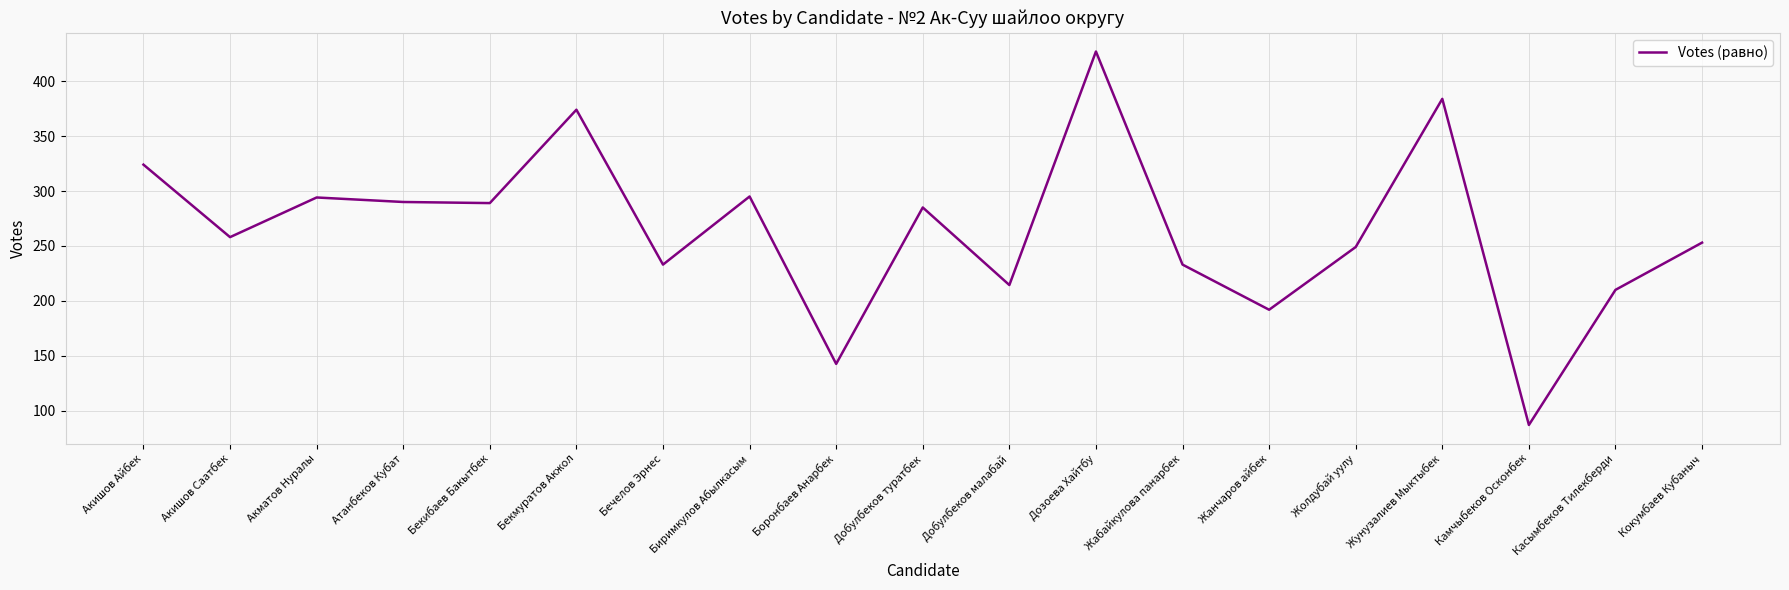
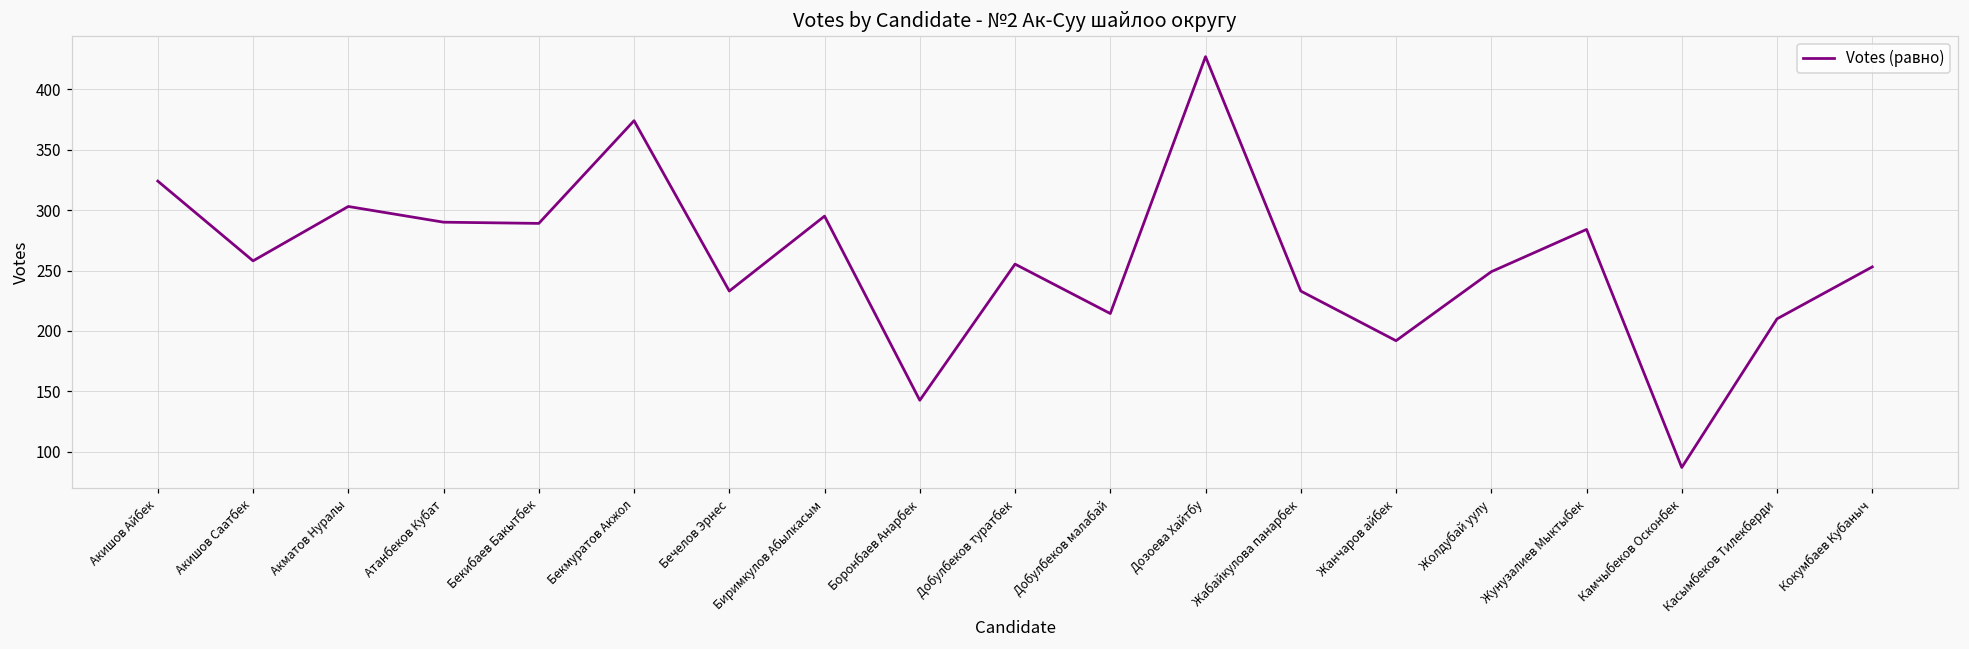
  {
    "Акишов Айбек": 324,
    "Акишов Саатбек": 258,
-   "Акматов Нуралы": 294,
+   "Акматов Нуралы": 303,
    "Атанбеков Кубат": 290,
    "Бекибаев Бакытбек": 289,
    "Бекмуратов Акжол": 374,
    "Бечелов Эрнес": 233,
    "Биримкулов Абылкасым": 295,
    "Боронбаев Анарбек": 143,
-   "Добулбеков туратбек": 285,
+   "Добулбеков туратбек": 255,
    "Добулбеков малабай": 214,
    "Дозоева Хайтбу": 427,
    "Жабайкулова панарбек": 233,
    "Жанчаров айбек": 192,
    "Жолдубай уулу": 249,
-   "Жунузалиев Мыктыбек": 384,
+   "Жунузалиев Мыктыбек": 284,
    "Камчыбеков Осконбек": 87,
    "Касымбеков Тилекберди": 210,
    "Кокумбаев Кубаныч": 253
  }
